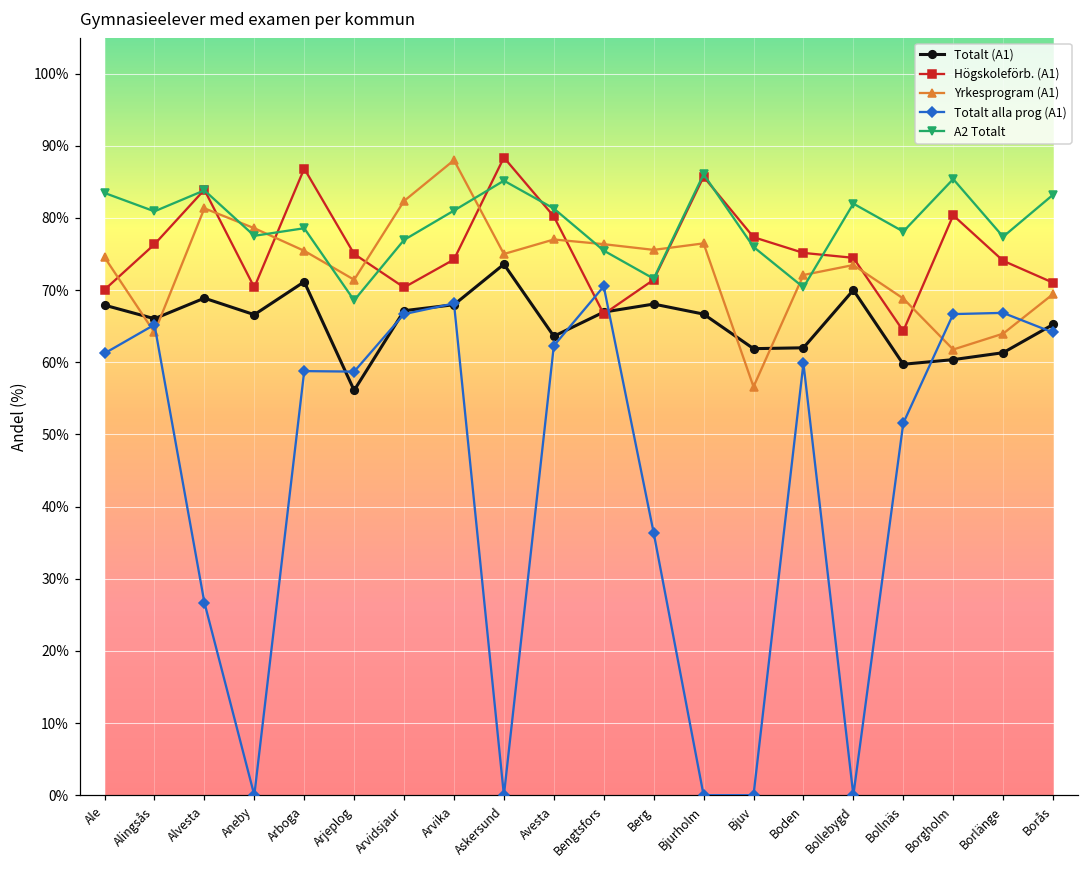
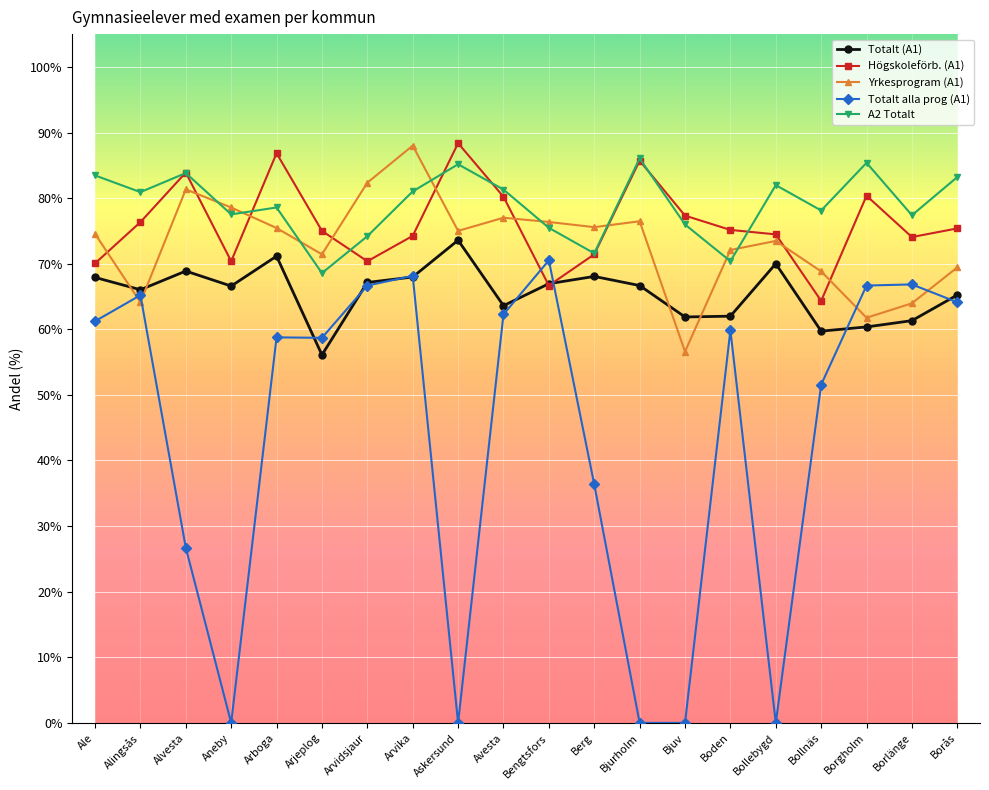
  {
    "Totalt (A1)": {
      "Ale": "68%",
      "Alingsås": "66%",
      "Alvesta": "69%",
      "Aneby": "67%",
      "Arboga": "71%",
      "Arjeplog": "56%",
      "Arvidsjaur": "67%",
      "Askersund": "74%",
      "Avesta": "64%",
      "Berg": "68%",
      "Bjurholm": "67%",
      "Bjuv": "62%",
      "Boden": "62%",
      "Bollebygd": "70%",
      "Bollnäs": "60%",
      "Borgholm": "60%",
      "Borlänge": "61%",
      "Borås": "65%"
    },
    "Högskoleförb. (A1)": {
      "Ale": "70%",
      "Alingsås": "76%",
      "Aneby": "70%",
      "Arboga": "87%",
      "Arjeplog": "75%",
      "Arvidsjaur": "70%",
      "Arvika": "74%",
      "Askersund": "88%",
      "Avesta": "80%",
      "Bjuv": "77%",
      "Boden": "75%",
      "Bollebygd": "74%",
      "Bollnäs": "64%",
      "Borgholm": "80%",
      "Borlänge": "74%",
-     "Borås": "71%"
+     "Borås": "75%"
    },
    "Yrkesprogram (A1)": {
      "Ale": "75%",
      "Alingsås": "64%",
      "Alvesta": "81%",
      "Aneby": "79%",
      "Arboga": "75%",
      "Arjeplog": "71%",
      "Arvidsjaur": "82%",
      "Arvika": "88%",
      "Askersund": "75%",
      "Avesta": "77%",
      "Bengtsfors": "76%",
      "Berg": "76%",
      "Bjurholm": "76%",
      "Bjuv": "57%",
      "Boden": "72%",
      "Bollebygd": "73%",
      "Bollnäs": "69%",
      "Borgholm": "62%",
      "Borlänge": "64%",
      "Borås": "69%"
    },
    "Totalt alla prog (A1)": {
      "Ale": "61%",
      "Alingsås": "65%",
      "Alvesta": "27%",
      "Aneby": "0%",
      "Arboga": "59%",
      "Arjeplog": "59%",
      "Arvidsjaur": "67%",
      "Askersund": "0%",
      "Avesta": "62%",
      "Bengtsfors": "71%",
      "Berg": "36%",
      "Bjurholm": "0%",
      "Bjuv": "0%",
      "Boden": "60%",
      "Bollebygd": "0%",
      "Bollnäs": "52%",
      "Borgholm": "67%",
      "Borlänge": "67%",
      "Borås": "64%"
    },
    "A2 Totalt": {
      "Ale": "83%",
      "Alingsås": "81%",
      "Aneby": "78%",
      "Arboga": "79%",
      "Arjeplog": "69%",
-     "Arvidsjaur": "77%",
+     "Arvidsjaur": "74%",
      "Arvika": "81%",
      "Askersund": "85%",
      "Avesta": "81%",
      "Bengtsfors": "75%",
      "Bjuv": "76%",
      "Boden": "70%",
      "Bollebygd": "82%",
      "Bollnäs": "78%",
      "Borgholm": "85%",
      "Borlänge": "77%",
      "Borås": "83%"
    }
  }
